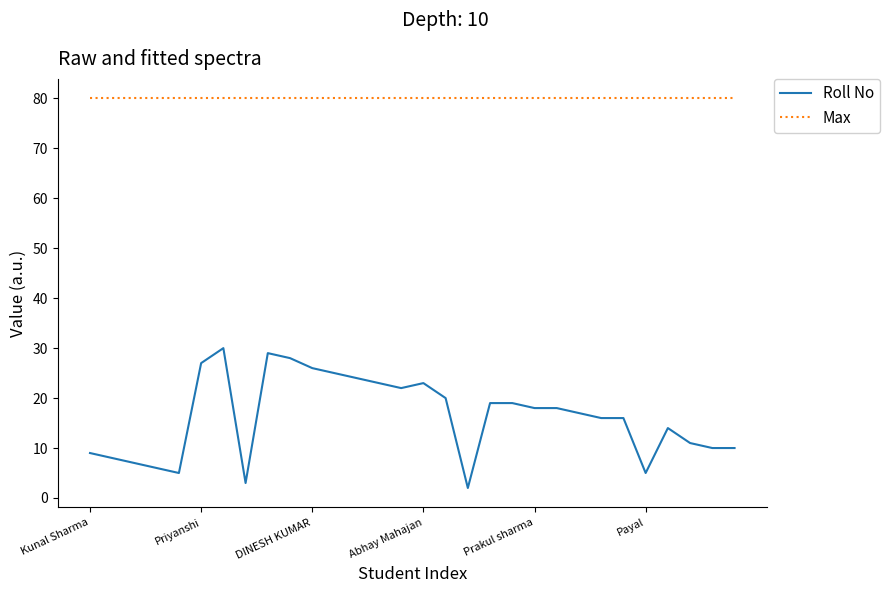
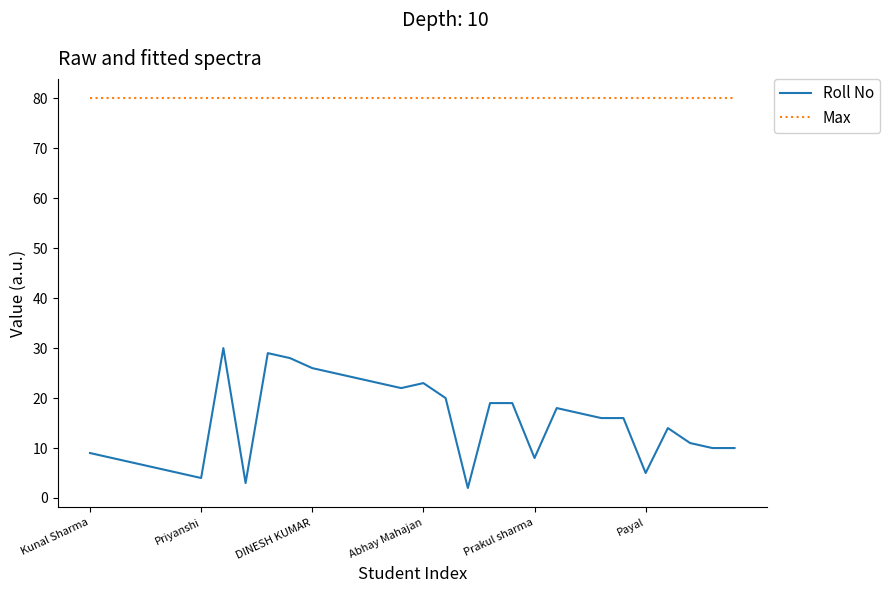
  {
    "Roll No": {
      "Kunal Sharma": 9,
-     "Priyanshi": 27,
+     "Priyanshi": 4,
      "DINESH KUMAR": 26,
      "Abhay Mahajan": 23,
-     "Prakul sharma": 18,
+     "Prakul sharma": 8,
      "Payal": 5
    },
    "Max": {
      "Kunal Sharma": 80,
      "Priyanshi": 80,
      "DINESH KUMAR": 80,
      "Abhay Mahajan": 80,
      "Prakul sharma": 80,
      "Payal": 80
    }
  }
